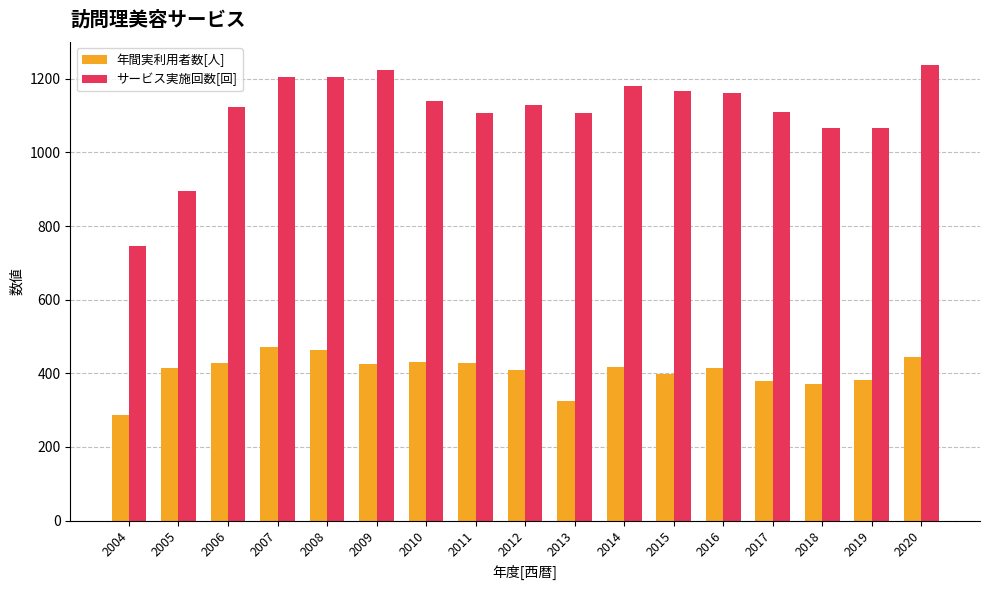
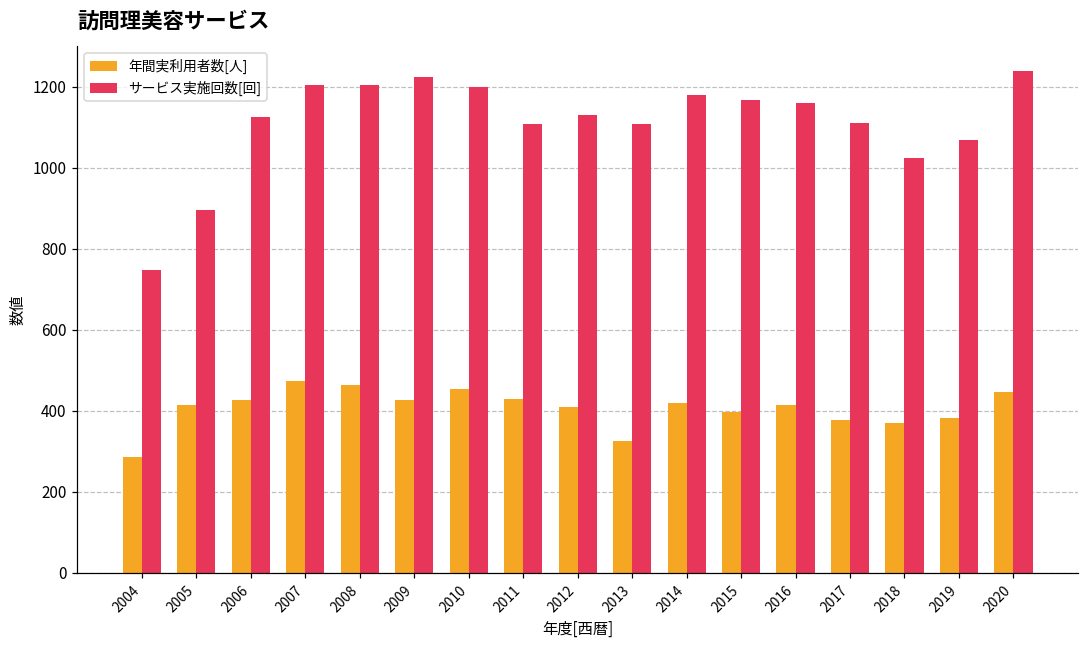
  {
    "年間実利用者数[人]": {
      "2004": 290,
      "2005": 410,
      "2006": 430,
      "2007": 470,
      "2008": 460,
      "2009": 430,
-     "2010": 430,
+     "2010": 450,
      "2011": 430,
      "2012": 410,
      "2013": 330,
      "2014": 420,
      "2015": 400,
      "2016": 420,
      "2017": 380,
      "2018": 370,
      "2019": 380,
      "2020": 450
    },
    "サービス実施回数[回]": {
      "2004": 750,
      "2005": 900,
      "2006": 1120,
      "2007": 1210,
      "2008": 1200,
      "2009": 1220,
-     "2010": 1140,
+     "2010": 1200,
      "2011": 1110,
      "2012": 1130,
      "2013": 1110,
      "2014": 1180,
      "2015": 1170,
      "2016": 1160,
      "2017": 1110,
-     "2018": 1070,
+     "2018": 1020,
      "2019": 1070,
      "2020": 1240
    }
  }
